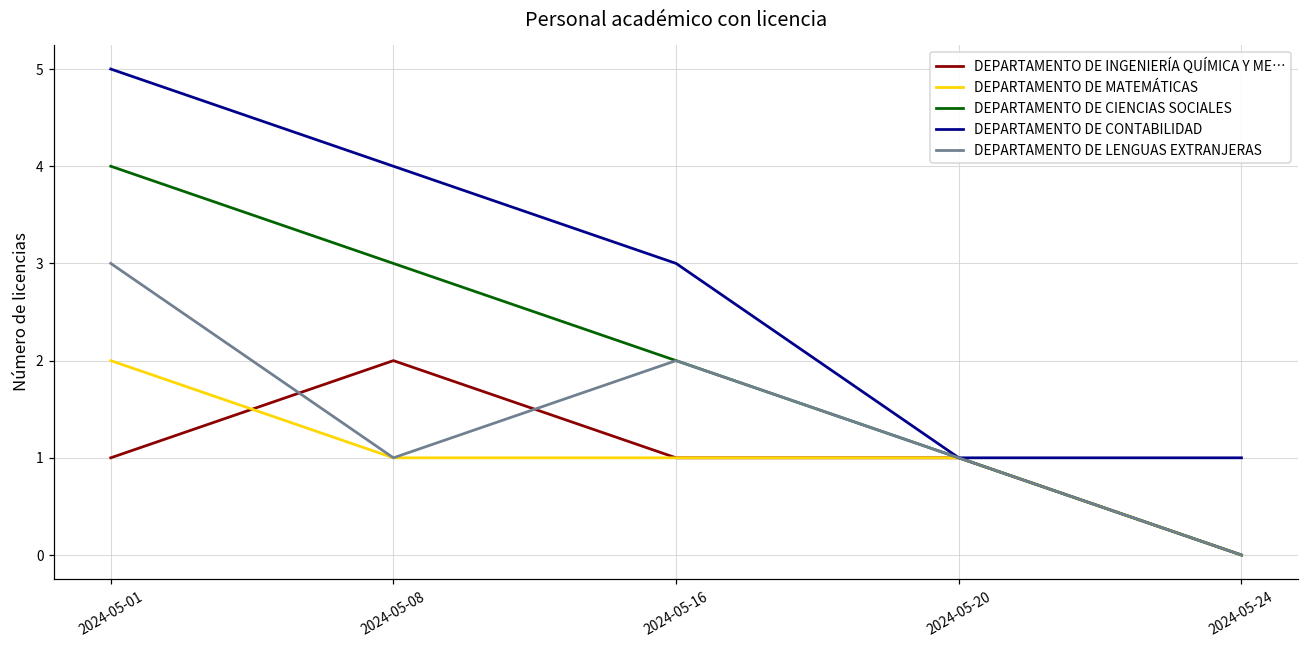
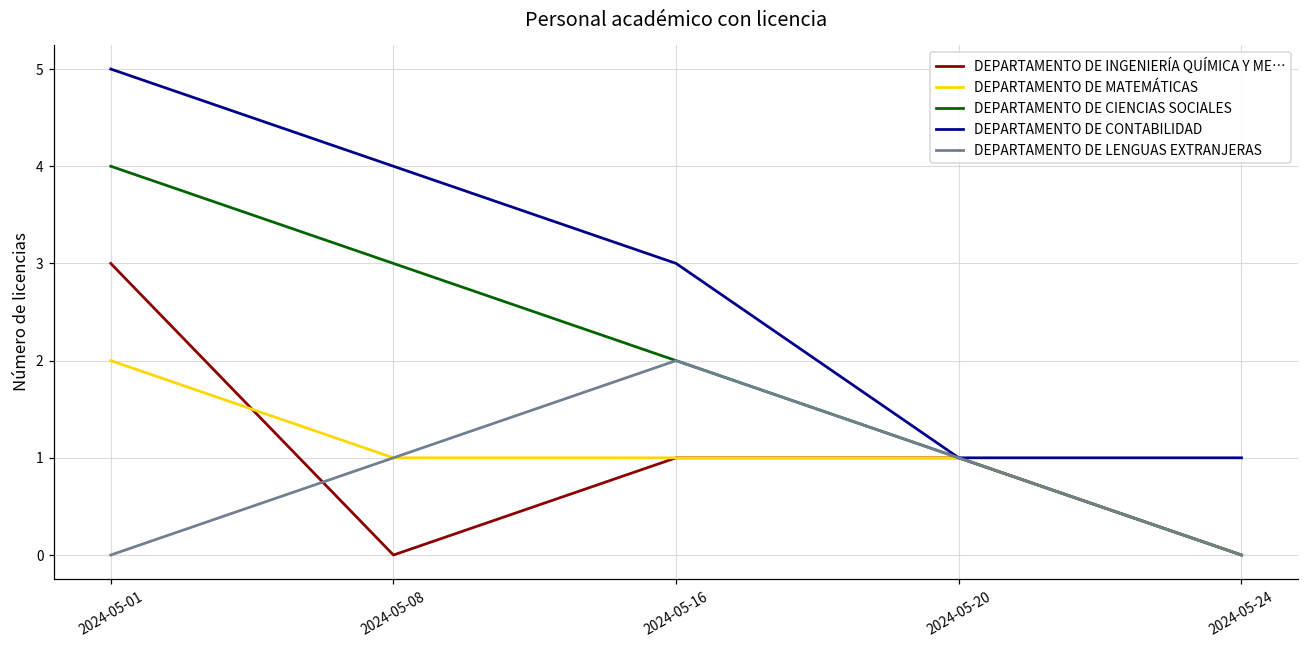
  {
    "DEPARTAMENTO DE INGENIERÍA QUÍMICA Y ME…": {
-     "2024-05-01": 1,
-     "2024-05-08": 2
+     "2024-05-01": 3,
+     "2024-05-08": 0
    },
    "DEPARTAMENTO DE MATEMÁTICAS": {
      "2024-05-01": 2
    },
    "DEPARTAMENTO DE CIENCIAS SOCIALES": {
      "2024-05-01": 4,
      "2024-05-08": 3
    },
    "DEPARTAMENTO DE CONTABILIDAD": {
      "2024-05-01": 5,
      "2024-05-08": 4,
      "2024-05-16": 3,
      "2024-05-24": 1
    },
    "DEPARTAMENTO DE LENGUAS EXTRANJERAS": {
-     "2024-05-01": 3
+     "2024-05-01": 0
    }
  }
